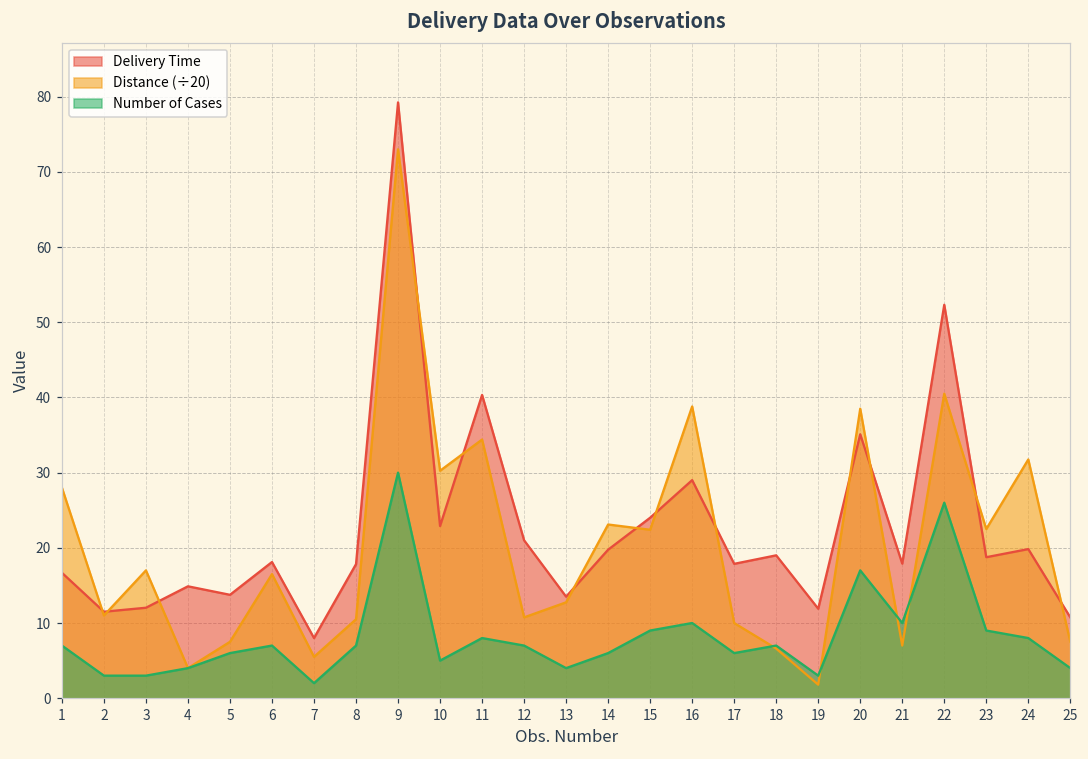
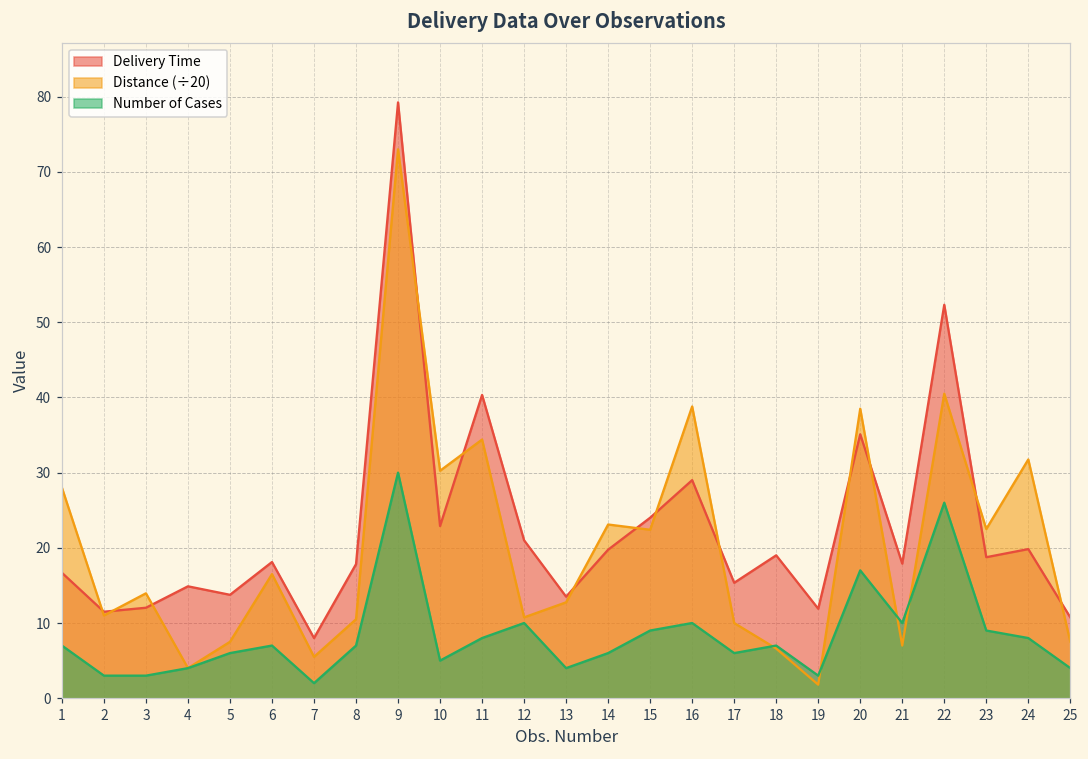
  {
    "Delivery Time": {
      "1": 17,
      "2": 12,
      "3": 12,
      "4": 15,
      "5": 14,
      "6": 18,
      "7": 8,
      "8": 18,
      "9": 79,
      "10": 23,
      "11": 40,
      "12": 21,
      "13": 14,
      "14": 20,
      "15": 24,
      "16": 29,
-     "17": 18,
+     "17": 15,
      "18": 19,
      "19": 12,
      "20": 35,
      "21": 18,
      "22": 52,
      "23": 19,
      "24": 20,
      "25": 11
    },
    "Distance (÷20)": {
      "1": 28,
      "2": 11,
-     "3": 17,
+     "3": 14,
      "5": 8,
      "6": 17,
      "7": 6,
      "8": 11,
      "9": 73,
      "10": 30,
      "11": 34,
      "12": 11,
      "13": 13,
      "14": 23,
      "15": 22,
      "16": 39,
      "17": 10,
      "18": 7,
      "19": 2,
      "20": 39,
      "21": 7,
      "22": 41,
      "23": 23,
      "24": 32,
      "25": 8
    },
    "Number of Cases": {
      "1": 7,
      "2": 3,
      "3": 3,
      "5": 6,
      "6": 7,
      "7": 2,
      "8": 7,
      "9": 30,
      "10": 5,
      "11": 8,
-     "12": 7,
+     "12": 10,
      "13": 4,
      "14": 6,
      "15": 9,
      "16": 10,
      "17": 6,
      "18": 7,
      "19": 3,
      "20": 17,
      "21": 10,
      "22": 26,
      "23": 9,
      "24": 8,
      "25": 4
    }
  }
